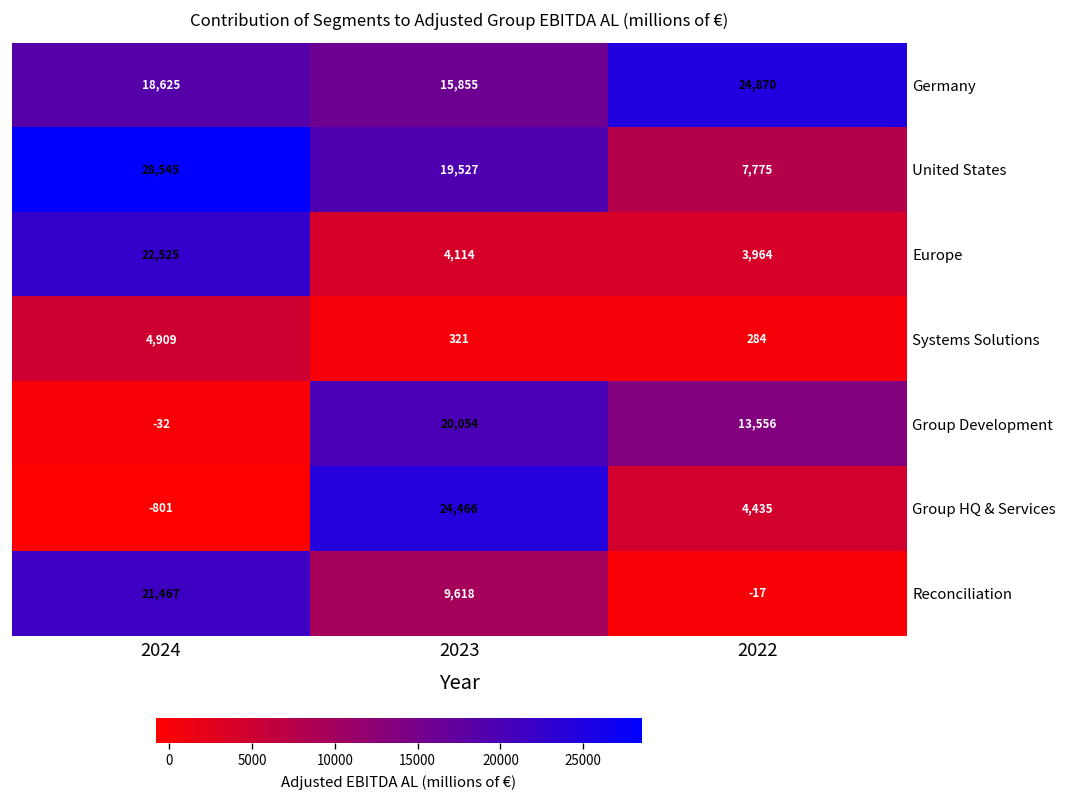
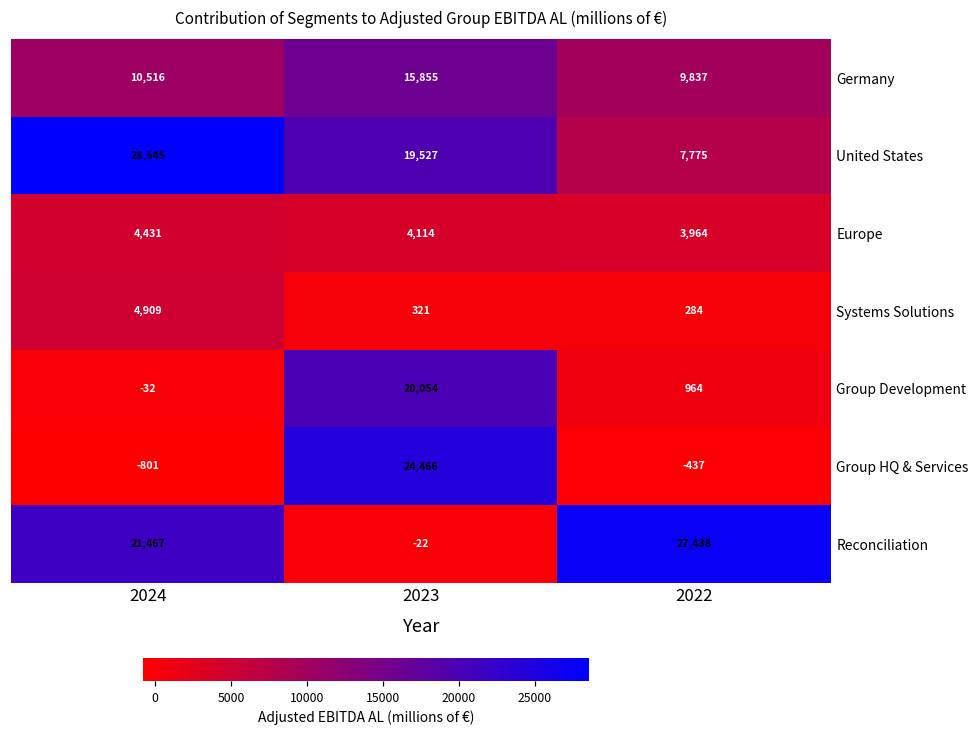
  {
    "Germany": {
-     "2024": "18,625",
+     "2024": "10,516",
      "2023": "15,855",
-     "2022": "24,870"
+     "2022": "9,837"
    },
    "United States": {
      "2024": "28,545",
      "2023": "19,527",
      "2022": "7,775"
    },
    "Europe": {
-     "2024": "22,525",
+     "2024": "4,431",
      "2023": "4,114",
      "2022": "3,964"
    },
    "Systems Solutions": {
      "2024": "4,909",
      "2023": "321",
      "2022": "284"
    },
    "Group Development": {
      "2024": "-32",
      "2023": "20,054",
-     "2022": "13,556"
+     "2022": "964"
    },
    "Group HQ & Services": {
      "2024": "-801",
      "2023": "24,466",
-     "2022": "4,435"
+     "2022": "-437"
    },
    "Reconciliation": {
      "2024": "21,467",
-     "2023": "9,618",
-     "2022": "-17"
+     "2023": "-22",
+     "2022": "27,438"
    }
  }
